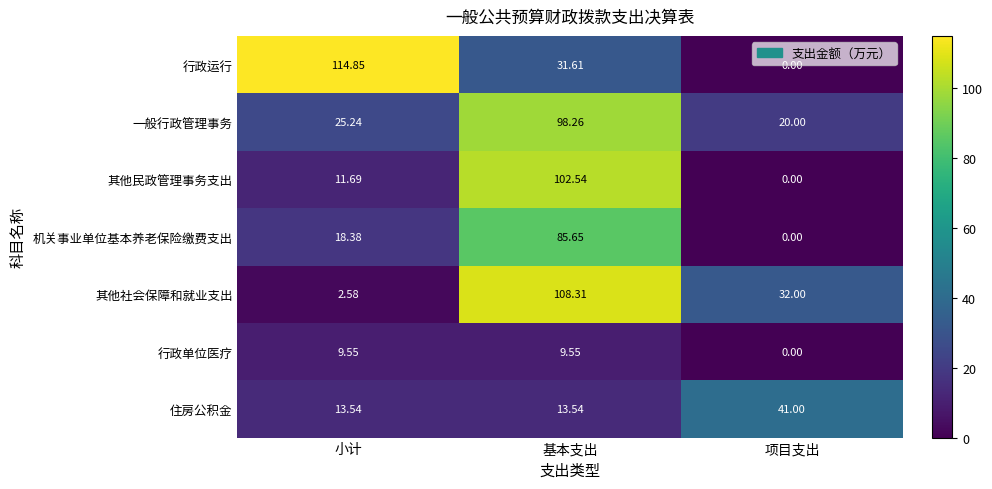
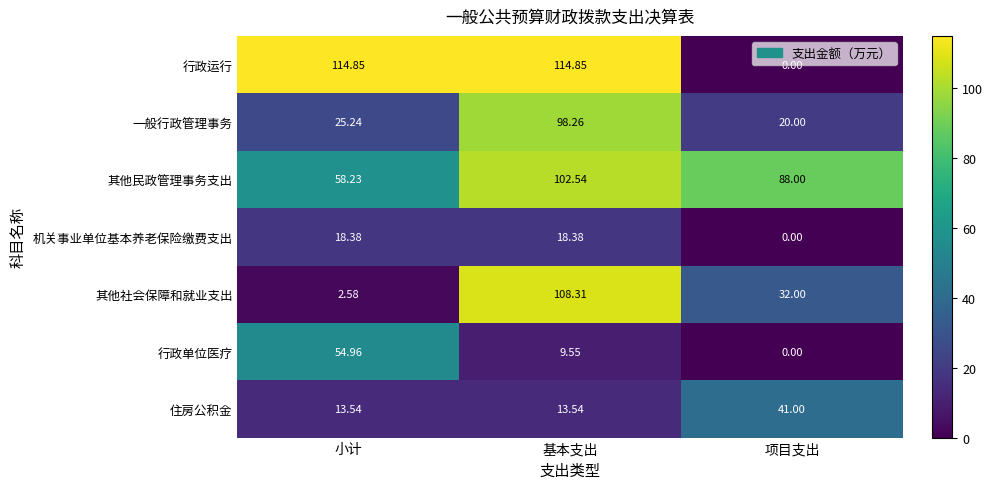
  {
    "行政运行": {
      "小计": 114.85,
-     "基本支出": 31.61
+     "基本支出": 114.85
    },
    "一般行政管理事务": {
      "小计": 25.24,
      "基本支出": 98.26,
      "项目支出": 20.00
    },
    "其他民政管理事务支出": {
-     "小计": 11.69,
+     "小计": 58.23,
      "基本支出": 102.54,
-     "项目支出": 0.00
+     "项目支出": 88.00
    },
    "机关事业单位基本养老保险缴费支出": {
      "小计": 18.38,
-     "基本支出": 85.65,
+     "基本支出": 18.38,
      "项目支出": 0.00
    },
    "其他社会保障和就业支出": {
      "小计": 2.58,
      "基本支出": 108.31,
      "项目支出": 32.00
    },
    "行政单位医疗": {
-     "小计": 9.55,
+     "小计": 54.96,
      "基本支出": 9.55,
      "项目支出": 0.00
    },
    "住房公积金": {
      "小计": 13.54,
      "基本支出": 13.54,
      "项目支出": 41.00
    }
  }
